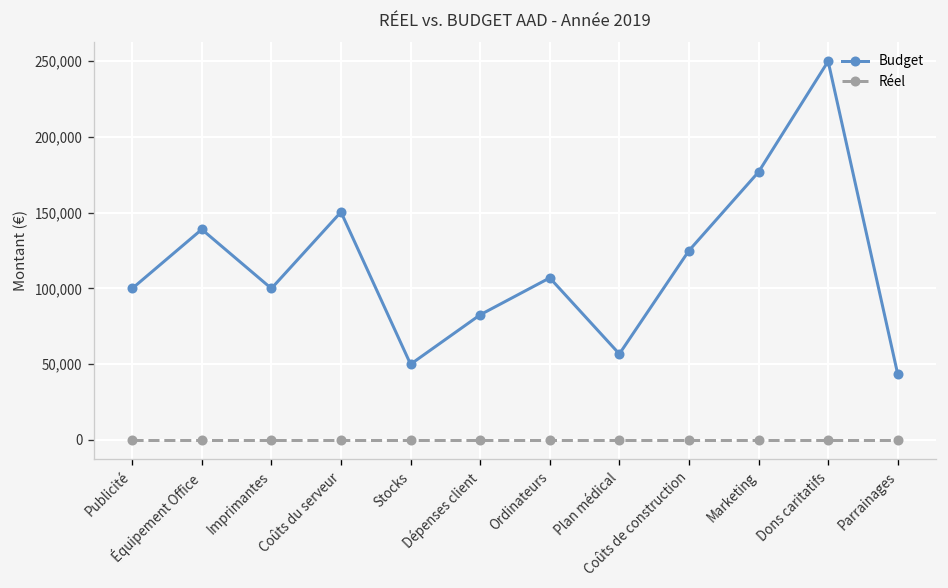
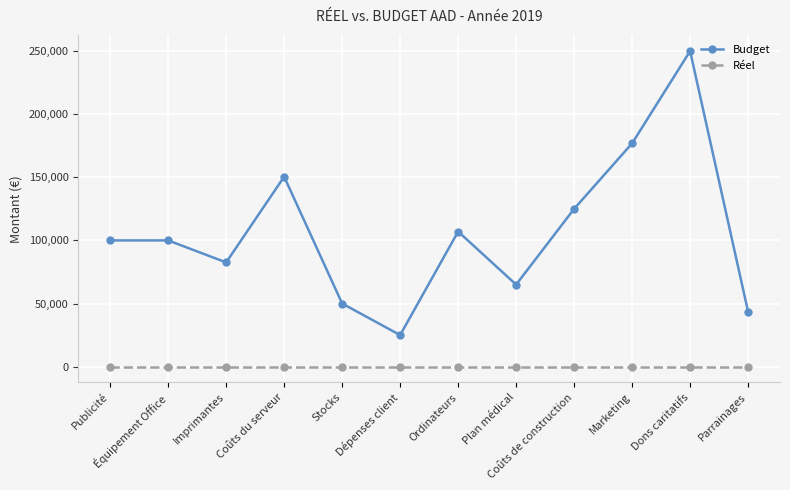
  {
    "Budget": {
      "Publicité": "100,000",
-     "Équipement Office": "139,000",
-     "Imprimantes": "100,000",
+     "Équipement Office": "100,000",
+     "Imprimantes": "83,000",
      "Coûts du serveur": "150,000",
      "Stocks": "50,000",
-     "Dépenses client": "83,000",
+     "Dépenses client": "25,000",
      "Ordinateurs": "107,000",
-     "Plan médical": "57,000",
+     "Plan médical": "65,000",
      "Coûts de construction": "125,000",
      "Marketing": "177,000",
      "Dons caritatifs": "250,000",
      "Parrainages": "43,000"
    },
    "Réel": {
      "Publicité": "0",
      "Équipement Office": "0",
      "Imprimantes": "0",
      "Coûts du serveur": "0",
      "Stocks": "0",
      "Dépenses client": "0",
      "Ordinateurs": "0",
      "Plan médical": "0",
      "Coûts de construction": "0",
      "Marketing": "0",
      "Dons caritatifs": "0",
      "Parrainages": "0"
    }
  }
